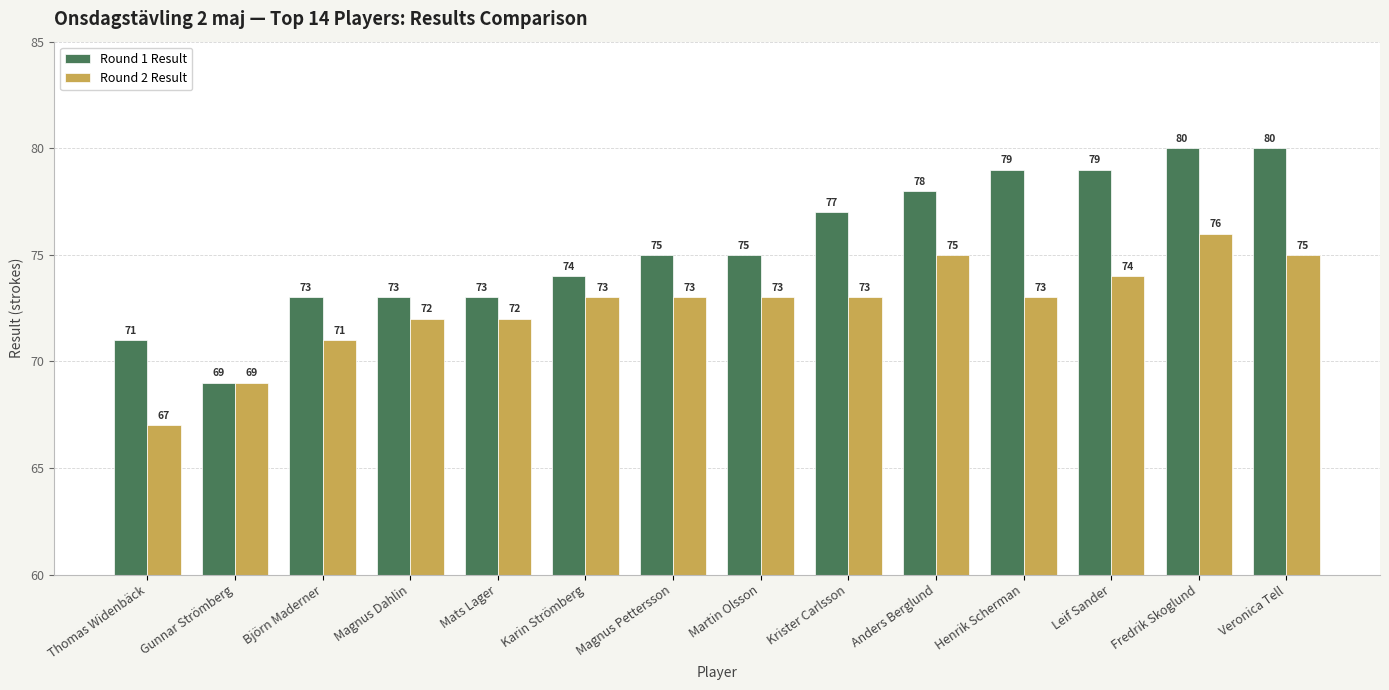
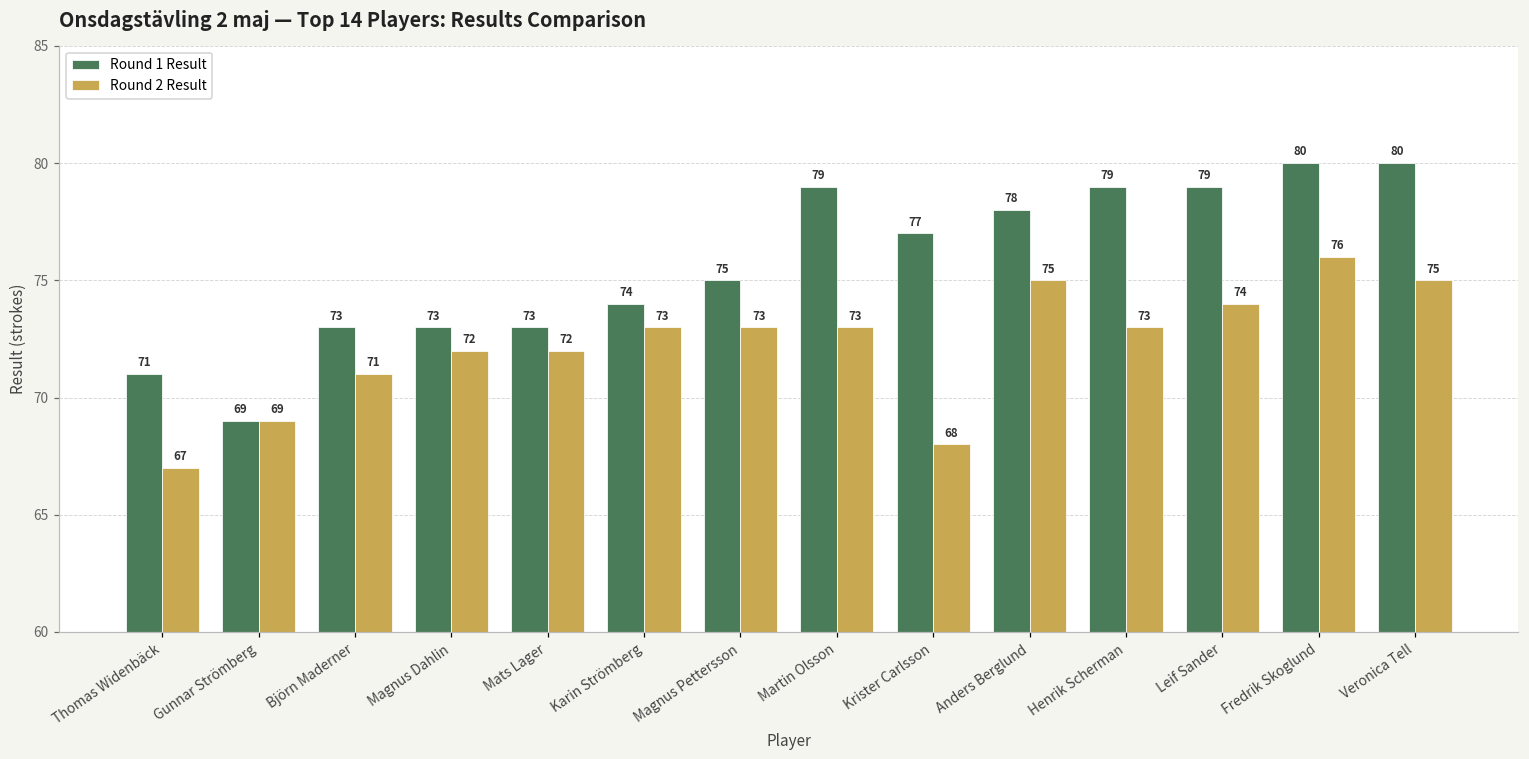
  {
    "Round 1 Result": {
      "Thomas Widenbäck": 71,
      "Gunnar Strömberg": 69,
      "Björn Maderner": 73,
      "Magnus Dahlin": 73,
      "Mats Lager": 73,
      "Karin Strömberg": 74,
      "Magnus Pettersson": 75,
-     "Martin Olsson": 75,
+     "Martin Olsson": 79,
      "Krister Carlsson": 77,
      "Anders Berglund": 78,
      "Henrik Scherman": 79,
      "Leif Sander": 79,
      "Fredrik Skoglund": 80,
      "Veronica Tell": 80
    },
    "Round 2 Result": {
      "Thomas Widenbäck": 67,
      "Gunnar Strömberg": 69,
      "Björn Maderner": 71,
      "Magnus Dahlin": 72,
      "Mats Lager": 72,
      "Karin Strömberg": 73,
      "Magnus Pettersson": 73,
      "Martin Olsson": 73,
-     "Krister Carlsson": 73,
+     "Krister Carlsson": 68,
      "Anders Berglund": 75,
      "Henrik Scherman": 73,
      "Leif Sander": 74,
      "Fredrik Skoglund": 76,
      "Veronica Tell": 75
    }
  }
